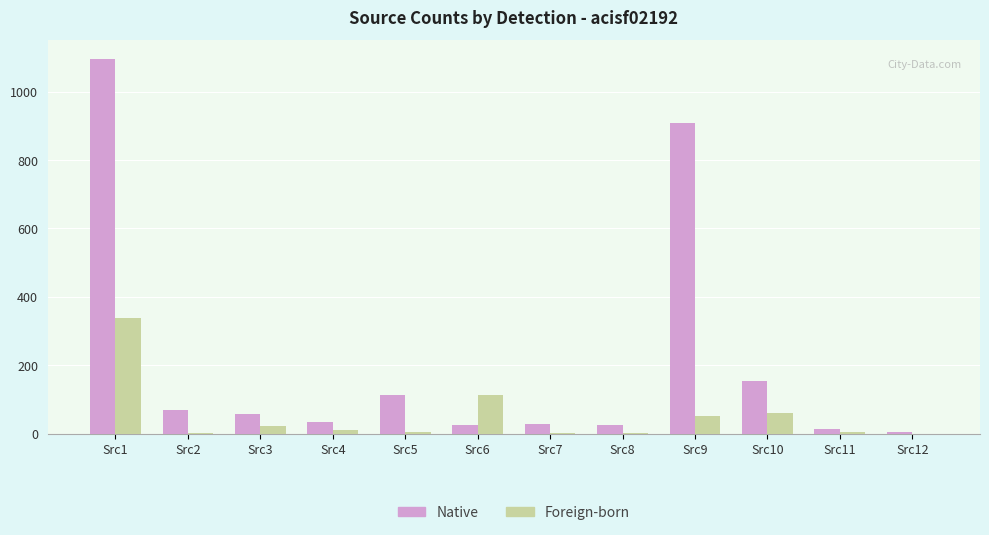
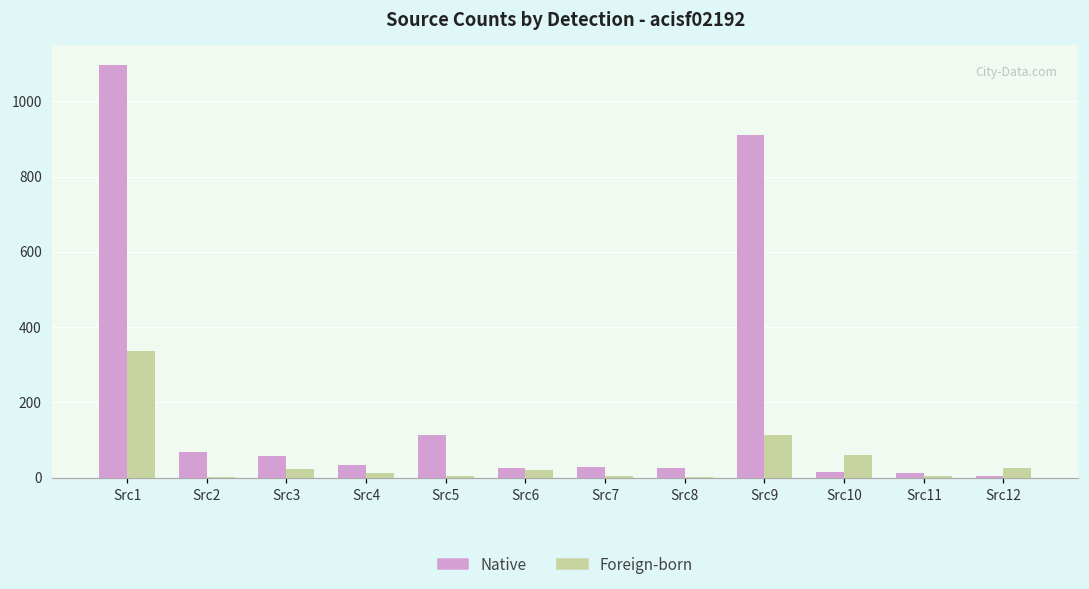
  {
    "Native": {
      "Src1": 1100,
      "Src2": 70,
      "Src3": 60,
      "Src4": 30,
      "Src5": 110,
      "Src6": 30,
      "Src7": 30,
      "Src8": 30,
      "Src9": 910,
-     "Src10": 150,
+     "Src10": 20,
      "Src11": 10
    },
    "Foreign-born": {
      "Src1": 340,
      "Src3": 20,
      "Src4": 10,
-     "Src6": 110,
-     "Src9": 50,
+     "Src6": 20,
+     "Src9": 110,
      "Src10": 60,
-     "Src12": 0
+     "Src12": 30
    }
  }
